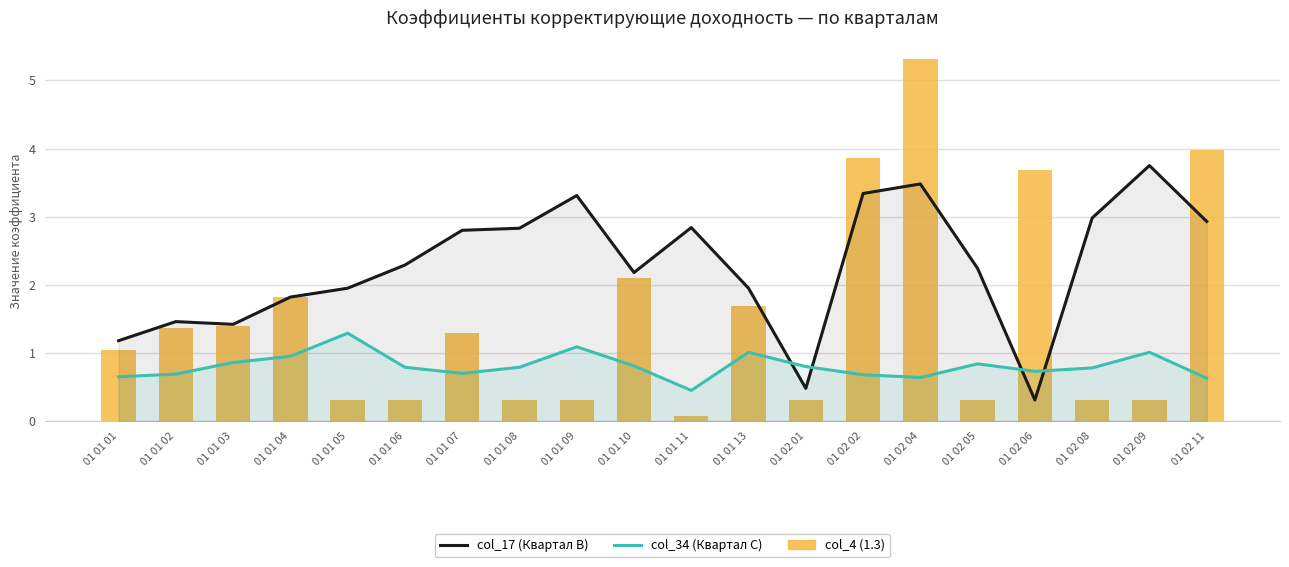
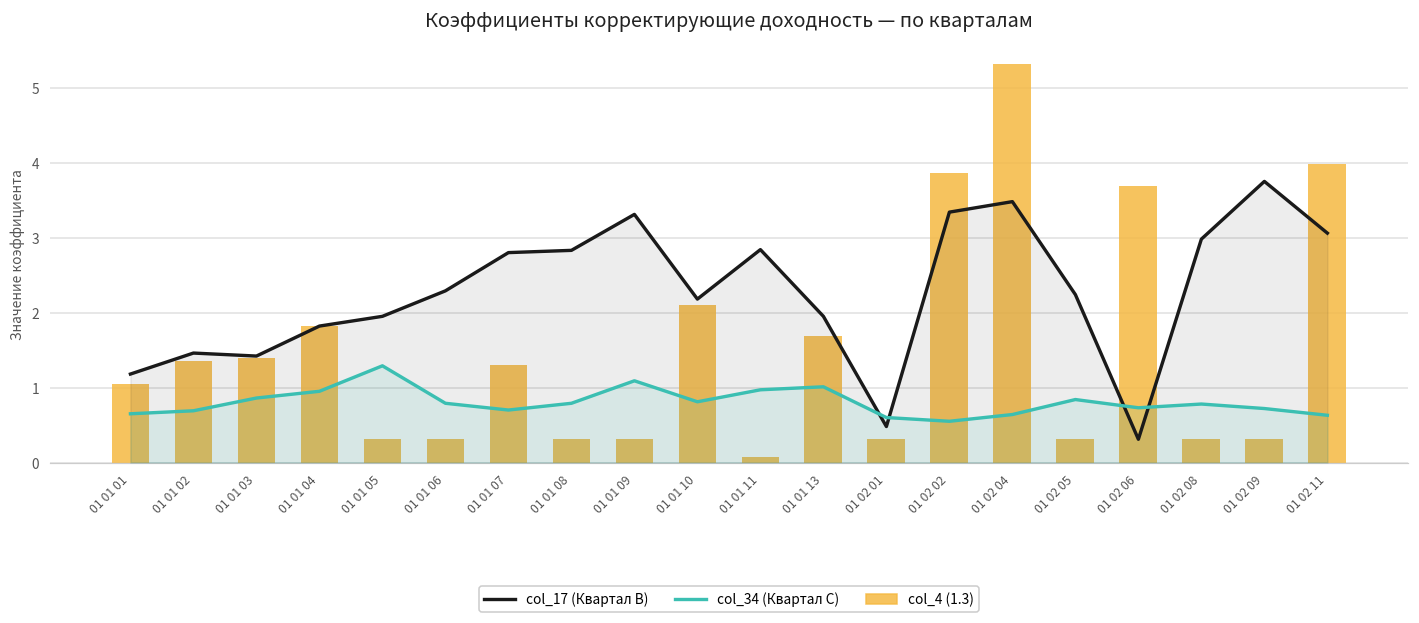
  {
    "col_17 (Квартал B)": {
      "01 01 01": 1.2,
      "01 01 02": 1.5,
      "01 01 03": 1.4,
      "01 01 04": 1.8,
      "01 01 05": 2.0,
      "01 01 06": 2.3,
      "01 01 07": 2.8,
      "01 01 08": 2.8,
      "01 01 09": 3.3,
      "01 01 10": 2.2,
      "01 01 11": 2.8,
      "01 01 13": 2.0,
      "01 02 01": 0.5,
      "01 02 02": 3.3,
      "01 02 04": 3.5,
      "01 02 05": 2.2,
      "01 02 06": 0.3,
      "01 02 08": 3.0,
      "01 02 09": 3.8,
-     "01 02 11": 2.9
+     "01 02 11": 3.1
    },
    "col_4 (1.3)": {
      "01 01 01": 1.1,
      "01 01 02": 1.4,
      "01 01 03": 1.4,
      "01 01 04": 1.8,
      "01 01 05": 0.3,
      "01 01 06": 0.3,
      "01 01 07": 1.3,
      "01 01 08": 0.3,
      "01 01 09": 0.3,
      "01 01 10": 2.1,
      "01 01 11": 0.1,
      "01 01 13": 1.7,
      "01 02 01": 0.3,
      "01 02 02": 3.9,
      "01 02 04": 5.3,
      "01 02 05": 0.3,
      "01 02 06": 3.7,
      "01 02 08": 0.3,
      "01 02 09": 0.3,
      "01 02 11": 4.0
    },
    "col_34 (Квартал C)": {
      "01 01 01": 0.7,
      "01 01 02": 0.7,
      "01 01 03": 0.9,
      "01 01 04": 1.0,
      "01 01 05": 1.3,
      "01 01 06": 0.8,
      "01 01 07": 0.7,
      "01 01 08": 0.8,
      "01 01 09": 1.1,
      "01 01 10": 0.8,
-     "01 01 11": 0.5,
+     "01 01 11": 1.0,
      "01 01 13": 1.0,
-     "01 02 01": 0.8,
-     "01 02 02": 0.7,
+     "01 02 01": 0.6,
+     "01 02 02": 0.6,
      "01 02 04": 0.6,
      "01 02 05": 0.8,
      "01 02 06": 0.7,
      "01 02 08": 0.8,
-     "01 02 09": 1.0,
+     "01 02 09": 0.7,
      "01 02 11": 0.6
    }
  }
